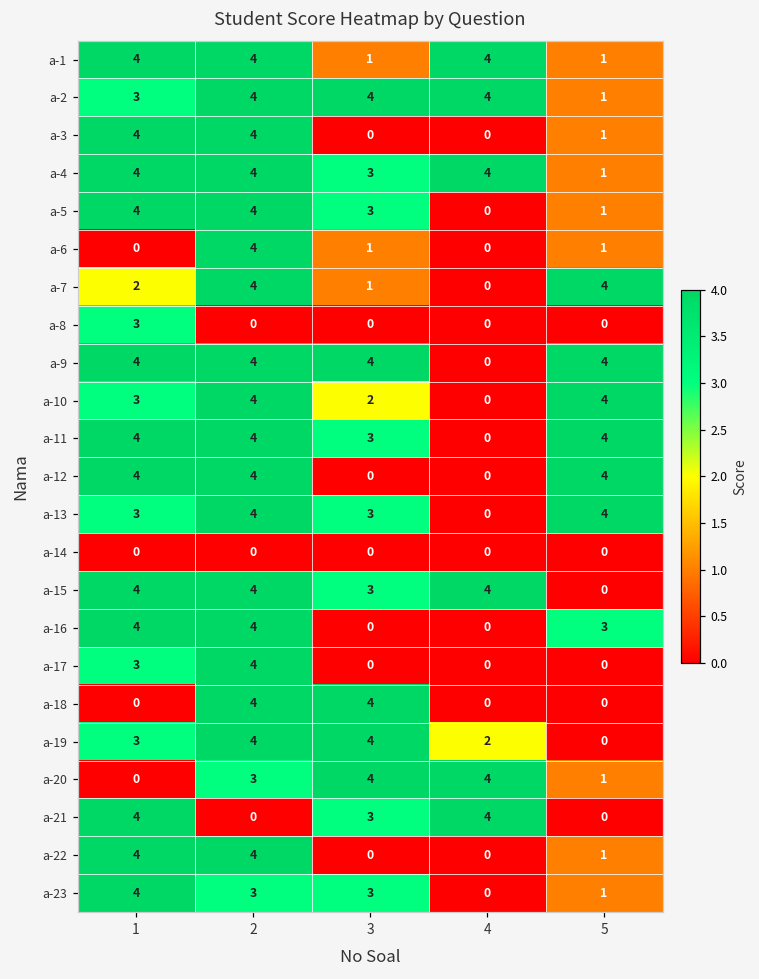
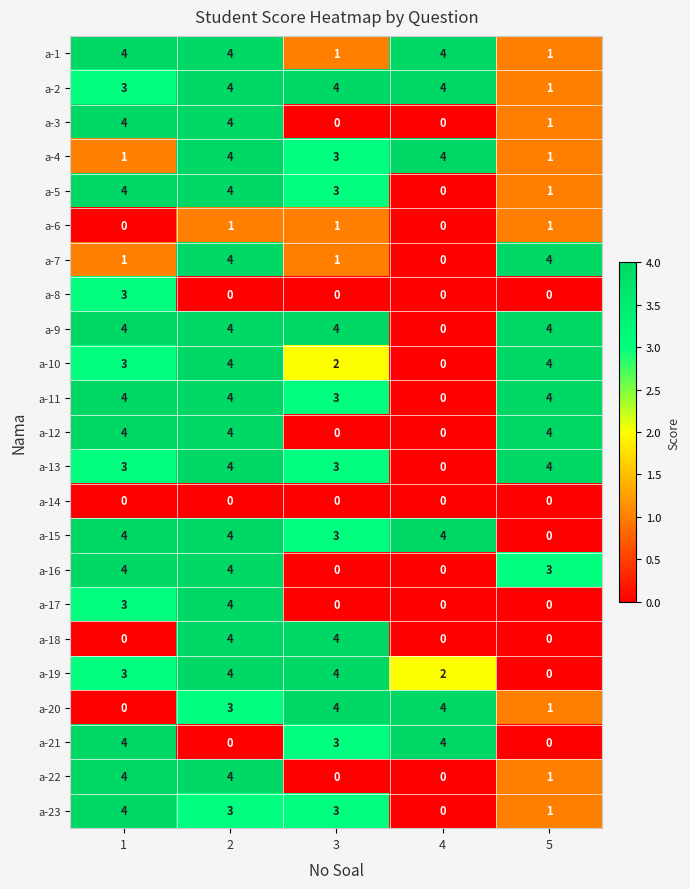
  {
    "a-1": {
      "1": 4,
      "2": 4,
      "3": 1,
      "4": 4,
      "5": 1
    },
    "a-2": {
      "1": 3,
      "2": 4,
      "3": 4,
      "4": 4,
      "5": 1
    },
    "a-3": {
      "1": 4,
      "2": 4,
      "3": 0,
      "4": 0,
      "5": 1
    },
    "a-4": {
-     "1": 4,
+     "1": 1,
      "2": 4,
      "3": 3,
      "4": 4,
      "5": 1
    },
    "a-5": {
      "1": 4,
      "2": 4,
      "3": 3,
      "4": 0,
      "5": 1
    },
    "a-6": {
      "1": 0,
-     "2": 4,
+     "2": 1,
      "3": 1,
      "4": 0,
      "5": 1
    },
    "a-7": {
-     "1": 2,
+     "1": 1,
      "2": 4,
      "3": 1,
      "4": 0,
      "5": 4
    },
    "a-8": {
      "1": 3,
      "2": 0,
      "3": 0,
      "4": 0,
      "5": 0
    },
    "a-9": {
      "1": 4,
      "2": 4,
      "3": 4,
      "4": 0,
      "5": 4
    },
    "a-10": {
      "1": 3,
      "2": 4,
      "3": 2,
      "4": 0,
      "5": 4
    },
    "a-11": {
      "1": 4,
      "2": 4,
      "3": 3,
      "4": 0,
      "5": 4
    },
    "a-12": {
      "1": 4,
      "2": 4,
      "3": 0,
      "4": 0,
      "5": 4
    },
    "a-13": {
      "1": 3,
      "2": 4,
      "3": 3,
      "4": 0,
      "5": 4
    },
    "a-14": {
      "1": 0,
      "2": 0,
      "3": 0,
      "4": 0,
      "5": 0
    },
    "a-15": {
      "1": 4,
      "2": 4,
      "3": 3,
      "4": 4,
      "5": 0
    },
    "a-16": {
      "1": 4,
      "2": 4,
      "3": 0,
      "4": 0,
      "5": 3
    },
    "a-17": {
      "1": 3,
      "2": 4,
      "3": 0,
      "4": 0,
      "5": 0
    },
    "a-18": {
      "1": 0,
      "2": 4,
      "3": 4,
      "4": 0,
      "5": 0
    },
    "a-19": {
      "1": 3,
      "2": 4,
      "3": 4,
      "4": 2,
      "5": 0
    },
    "a-20": {
      "1": 0,
      "2": 3,
      "3": 4,
      "4": 4,
      "5": 1
    },
    "a-21": {
      "1": 4,
      "2": 0,
      "3": 3,
      "4": 4,
      "5": 0
    },
    "a-22": {
      "1": 4,
      "2": 4,
      "3": 0,
      "4": 0,
      "5": 1
    },
    "a-23": {
      "1": 4,
      "2": 3,
      "3": 3,
      "4": 0,
      "5": 1
    }
  }
